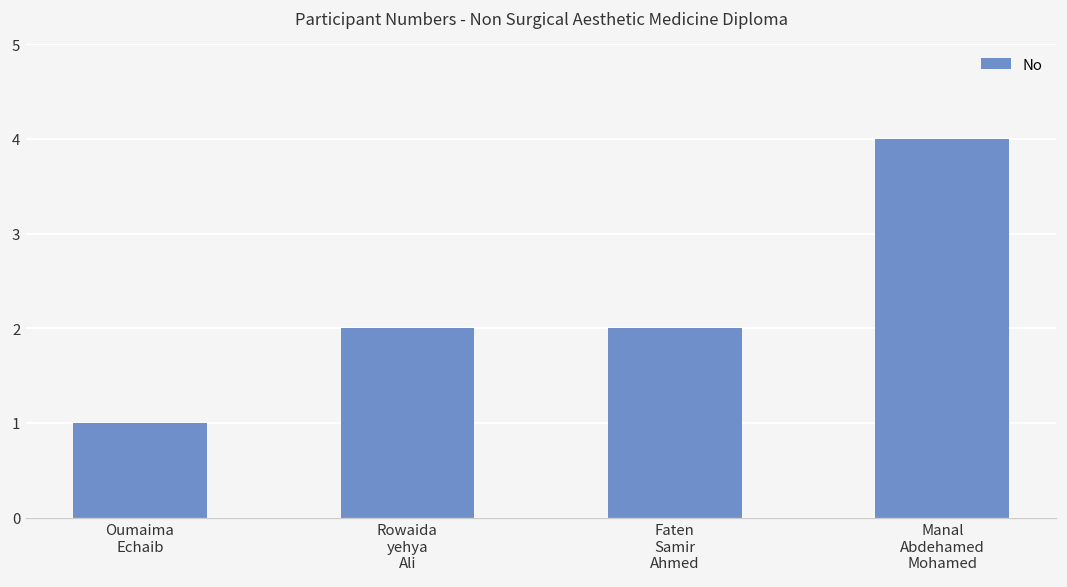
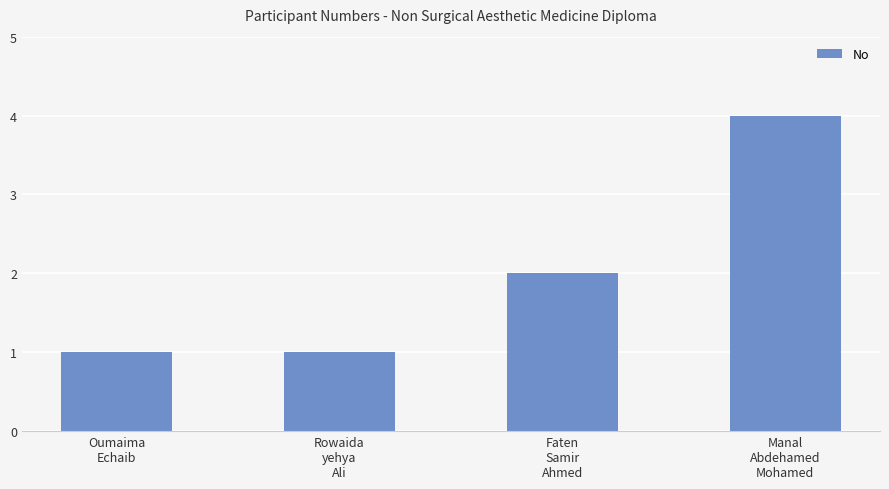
  {
    "Oumaima Echaib": 1,
-   "Rowaida yehya Ali": 2,
+   "Rowaida yehya Ali": 1,
    "Faten Samir Ahmed": 2,
    "Manal Abdehamed Mohamed": 4
  }
